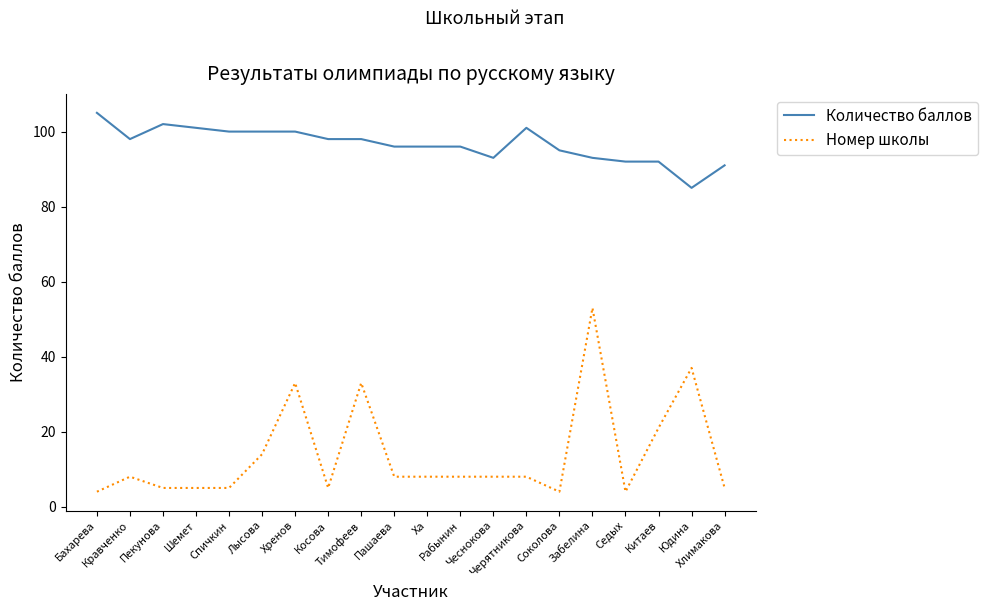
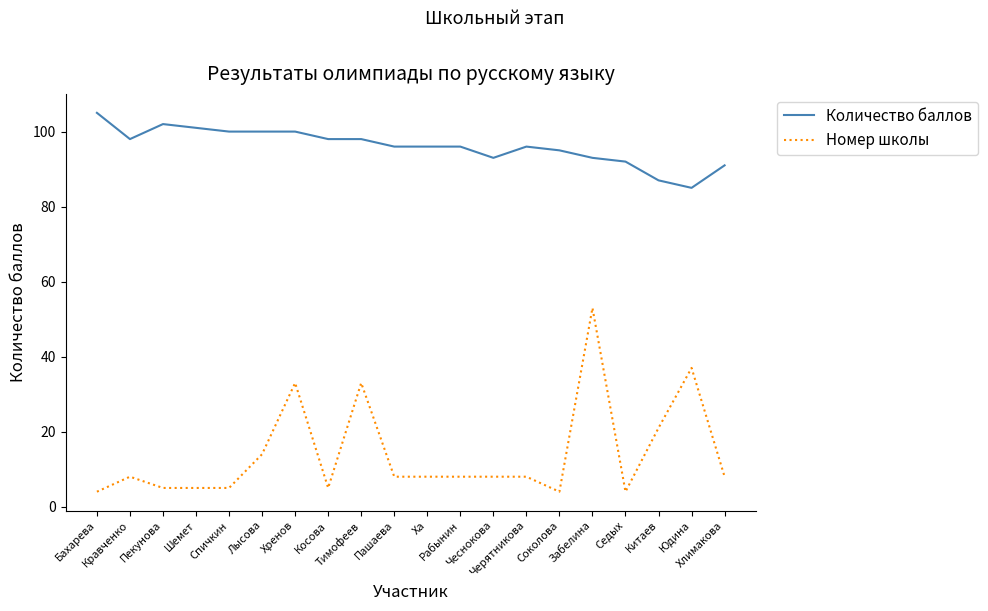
  {
    "Количество баллов": {
      "Бахарева": 105,
      "Кравченко": 98,
      "Пекунова": 102,
      "Шемет": 101,
      "Спичкин": 100,
      "Лысова": 100,
      "Хренов": 100,
      "Косова": 98,
      "Тимофеев": 98,
      "Пашаева": 96,
      "Ха": 96,
      "Рабынин": 96,
      "Чеснокова": 93,
-     "Черятникова": 101,
+     "Черятникова": 96,
      "Соколова": 95,
      "Забелина": 93,
      "Седых": 92,
-     "Китаев": 92,
+     "Китаев": 87,
      "Юдина": 85,
      "Хлимакова": 91
    },
    "Номер школы": {
      "Бахарева": 4,
      "Кравченко": 8,
      "Пекунова": 5,
      "Шемет": 5,
      "Спичкин": 5,
      "Лысова": 14,
      "Хренов": 33,
      "Косова": 5,
      "Тимофеев": 33,
      "Пашаева": 8,
      "Ха": 8,
      "Рабынин": 8,
      "Чеснокова": 8,
      "Черятникова": 8,
      "Соколова": 4,
      "Забелина": 53,
      "Седых": 4,
      "Китаев": 21,
      "Юдина": 37,
-     "Хлимакова": 5
+     "Хлимакова": 8
    }
  }
